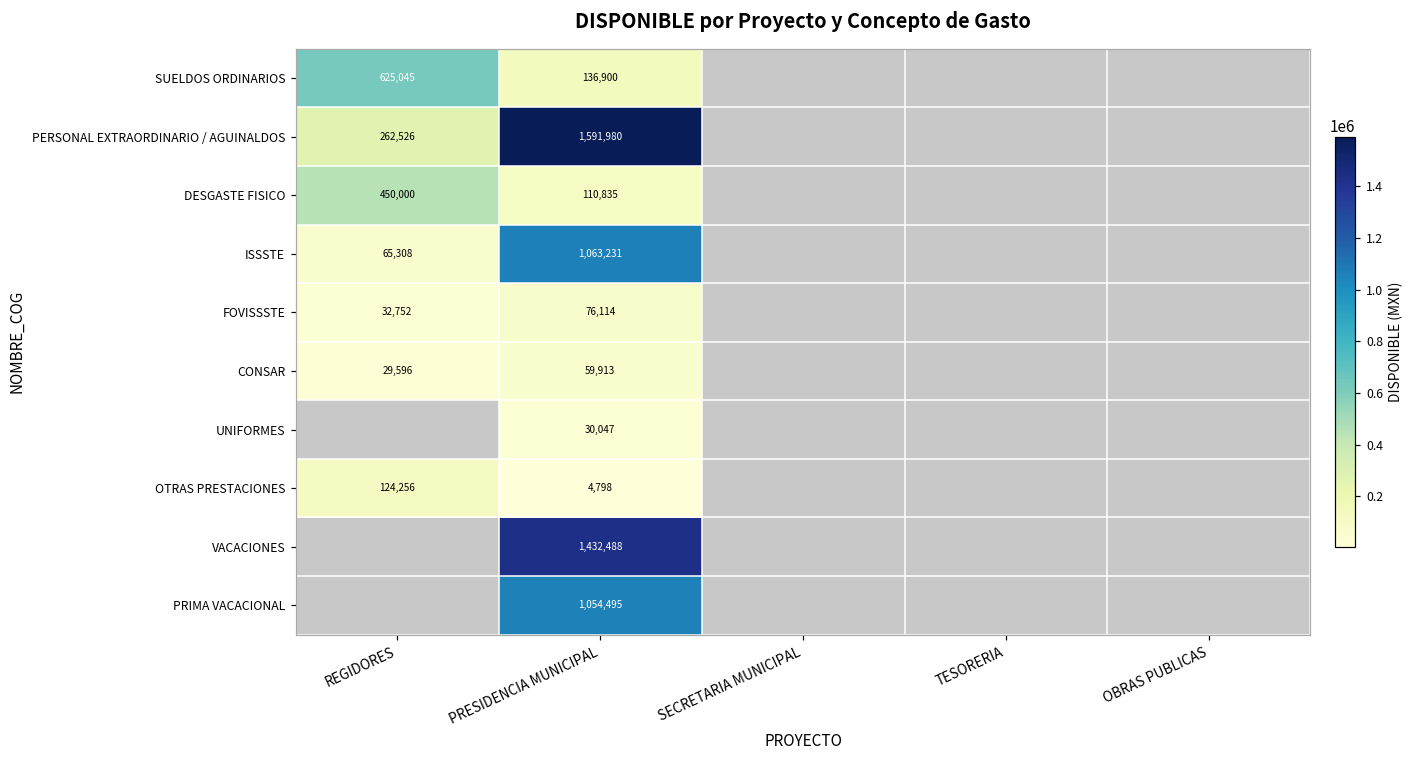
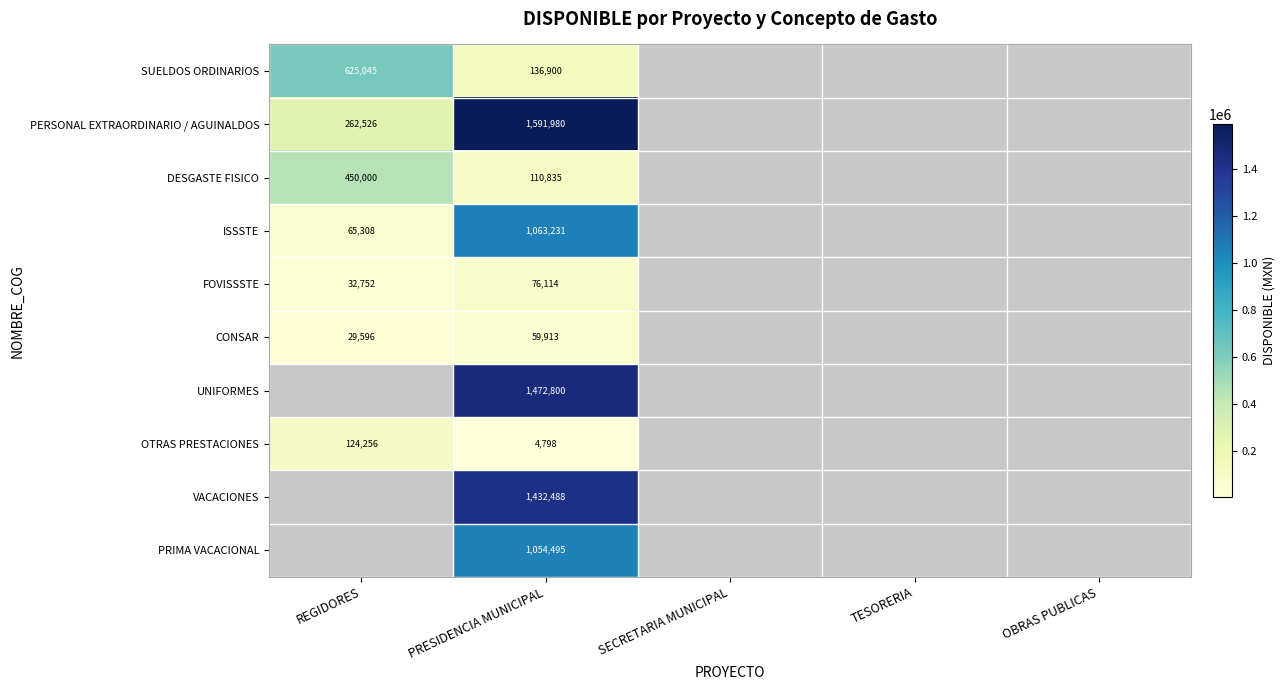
  {
    "SUELDOS ORDINARIOS": {
      "REGIDORES": "625,045",
      "PRESIDENCIA MUNICIPAL": "136,900"
    },
    "PERSONAL EXTRAORDINARIO / AGUINALDOS": {
      "REGIDORES": "262,526",
      "PRESIDENCIA MUNICIPAL": "1,591,980"
    },
    "DESGASTE FISICO": {
      "REGIDORES": "450,000",
      "PRESIDENCIA MUNICIPAL": "110,835"
    },
    "ISSSTE": {
      "REGIDORES": "65,308",
      "PRESIDENCIA MUNICIPAL": "1,063,231"
    },
    "FOVISSSTE": {
      "REGIDORES": "32,752",
      "PRESIDENCIA MUNICIPAL": "76,114"
    },
    "CONSAR": {
      "REGIDORES": "29,596",
      "PRESIDENCIA MUNICIPAL": "59,913"
    },
    "UNIFORMES": {
-     "PRESIDENCIA MUNICIPAL": "30,047"
+     "PRESIDENCIA MUNICIPAL": "1,472,800"
    },
    "OTRAS PRESTACIONES": {
      "REGIDORES": "124,256",
      "PRESIDENCIA MUNICIPAL": "4,798"
    },
    "VACACIONES": {
      "PRESIDENCIA MUNICIPAL": "1,432,488"
    },
    "PRIMA VACACIONAL": {
      "PRESIDENCIA MUNICIPAL": "1,054,495"
    }
  }
